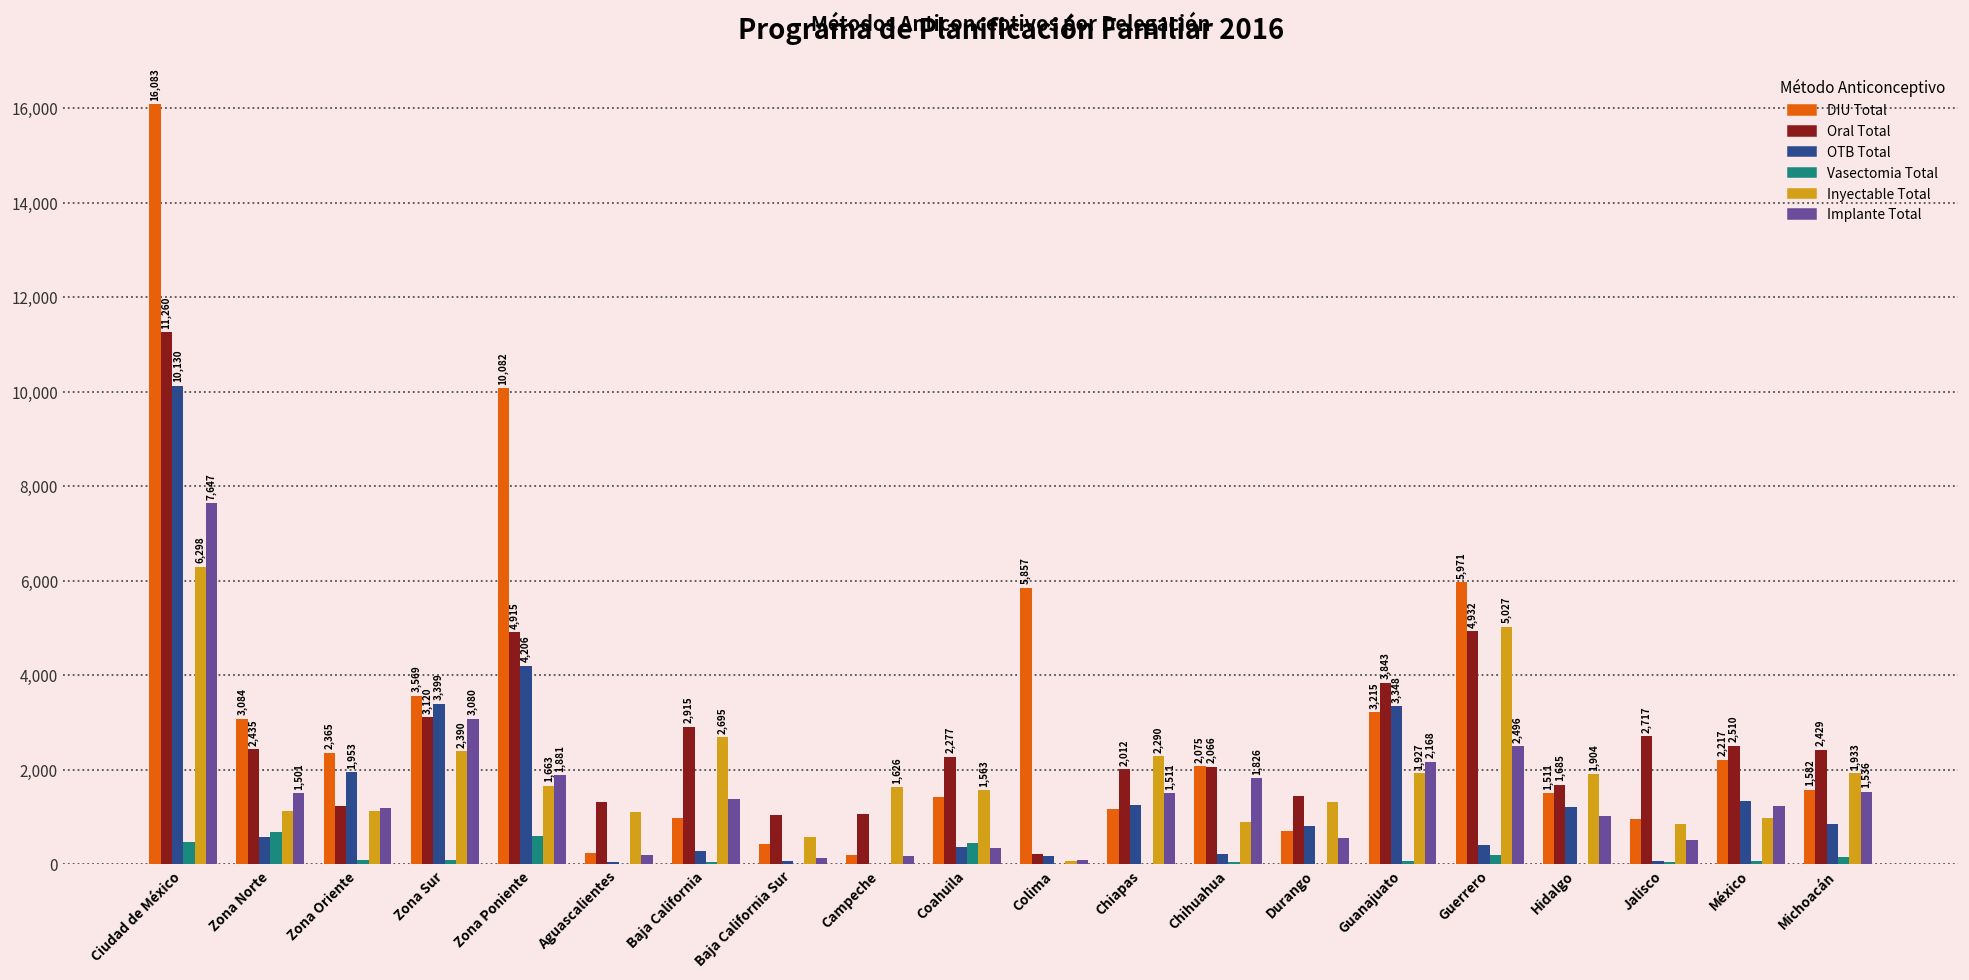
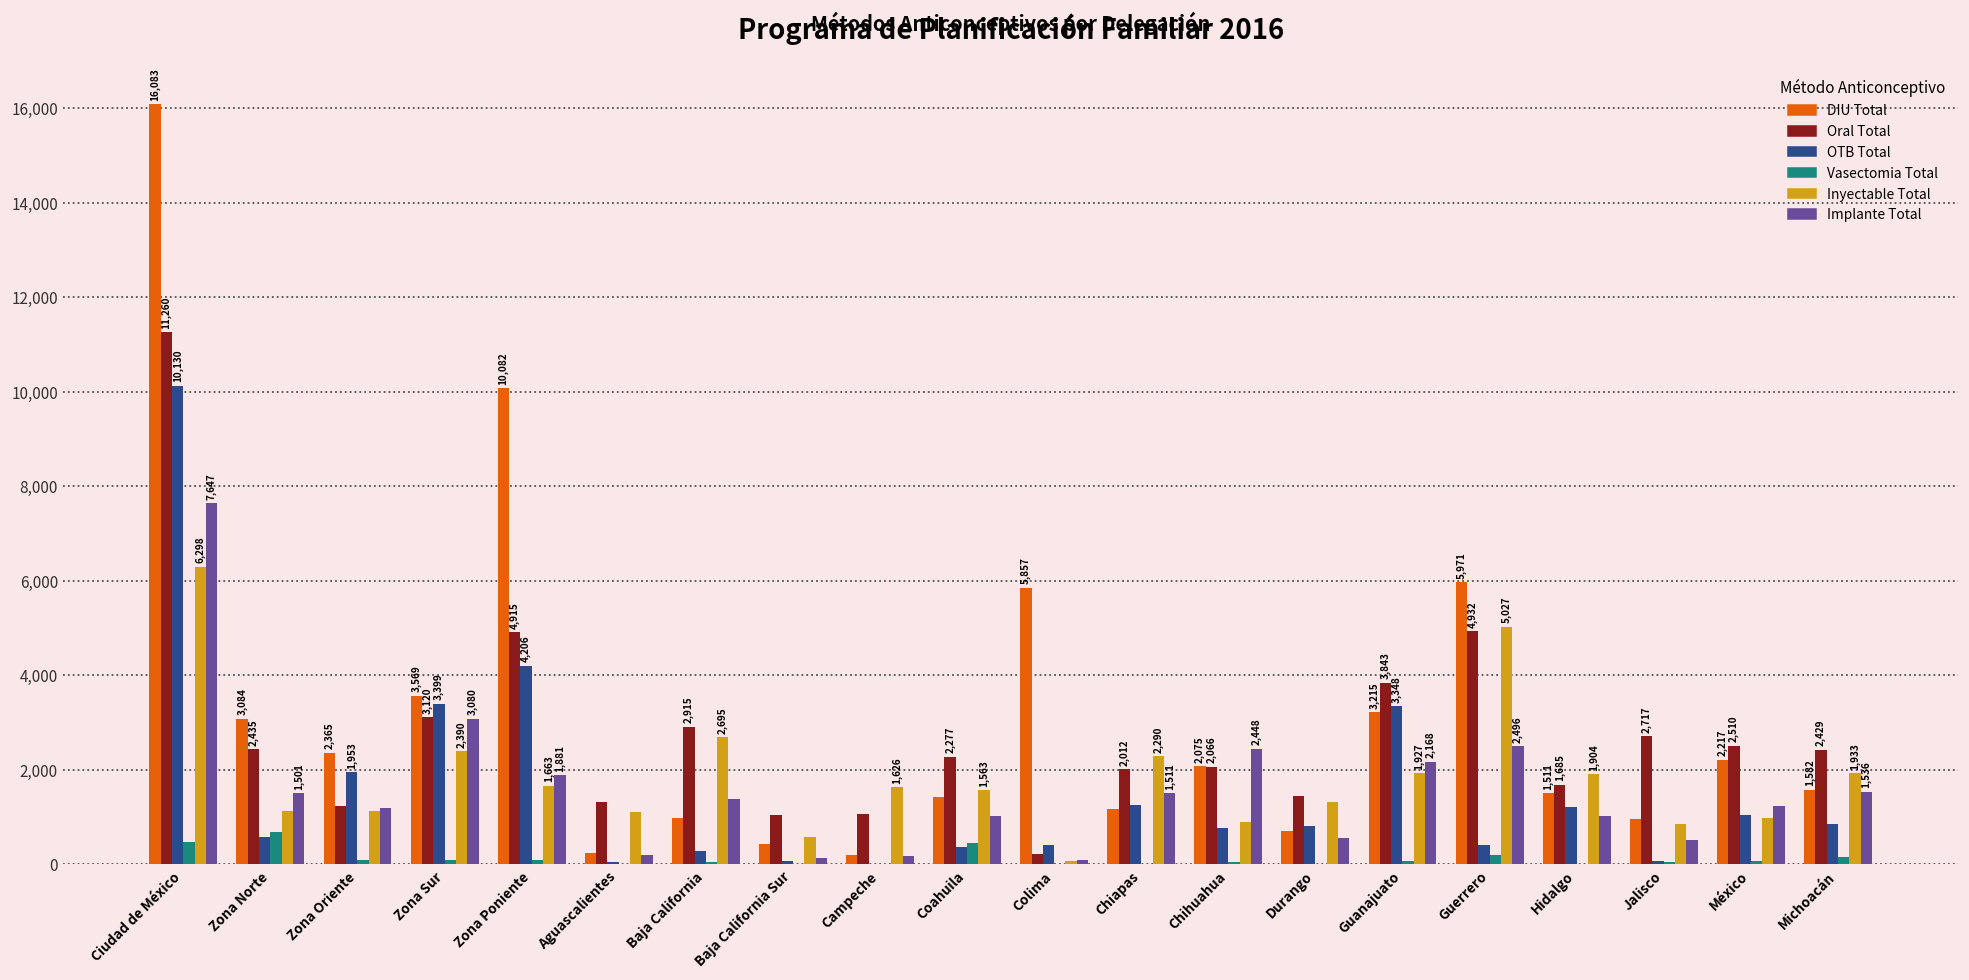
  {
    "DIU Total": {
      "Ciudad de México": "16,083",
      "Zona Norte": "3,084",
      "Zona Oriente": "2,365",
      "Zona Sur": "3,569",
      "Zona Poniente": "10,082",
      "Colima": "5,857",
      "Chihuahua": "2,075",
      "Guanajuato": "3,215",
      "Guerrero": "5,971",
      "Hidalgo": "1,511",
      "México": "2,217",
      "Michoacán": "1,582"
    },
    "Oral Total": {
      "Ciudad de México": "11,260",
      "Zona Norte": "2,435",
      "Zona Sur": "3,120",
      "Zona Poniente": "4,915",
      "Baja California": "2,915",
      "Coahuila": "2,277",
      "Chiapas": "2,012",
      "Chihuahua": "2,066",
      "Guanajuato": "3,843",
      "Guerrero": "4,932",
      "Hidalgo": "1,685",
      "Jalisco": "2,717",
      "México": "2,510",
      "Michoacán": "2,429"
    },
    "OTB Total": {
      "Zona Norte": "600",
      "Baja California": "300",
      "Baja California Sur": "100",
      "Coahuila": "400",
-     "Colima": "200",
+     "Colima": "400",
      "Chiapas": "1,200",
-     "Chihuahua": "200",
+     "Chihuahua": "800",
      "Durango": "800",
      "Guerrero": "400",
      "Hidalgo": "1,200",
      "Jalisco": "100",
-     "México": "1,300",
+     "México": "1,100",
      "Michoacán": "900"
    },
    "Vasectomia Total": {
      "Ciudad de México": "500",
      "Zona Norte": "700",
      "Zona Oriente": "100",
      "Zona Sur": "100",
-     "Zona Poniente": "600",
+     "Zona Poniente": "100",
      "Campeche": "0",
      "Coahuila": "500",
      "Durango": "0",
      "Guanajuato": "100",
      "Guerrero": "200",
      "México": "100",
      "Michoacán": "200"
    },
    "Inyectable Total": {
      "Ciudad de México": "6,298",
      "Zona Sur": "2,390",
      "Zona Poniente": "1,663",
      "Baja California": "2,695",
      "Campeche": "1,626",
      "Coahuila": "1,563",
      "Chiapas": "2,290",
      "Guanajuato": "1,927",
      "Guerrero": "5,027",
      "Hidalgo": "1,904",
      "Michoacán": "1,933"
    },
    "Implante Total": {
      "Ciudad de México": "7,647",
      "Zona Norte": "1,501",
      "Zona Sur": "3,080",
      "Zona Poniente": "1,881",
-     "Coahuila": "300",
+     "Coahuila": "1,000",
      "Chiapas": "1,511",
-     "Chihuahua": "1,826",
+     "Chihuahua": "2,448",
      "Guanajuato": "2,168",
      "Guerrero": "2,496",
      "Michoacán": "1,536"
    }
  }
